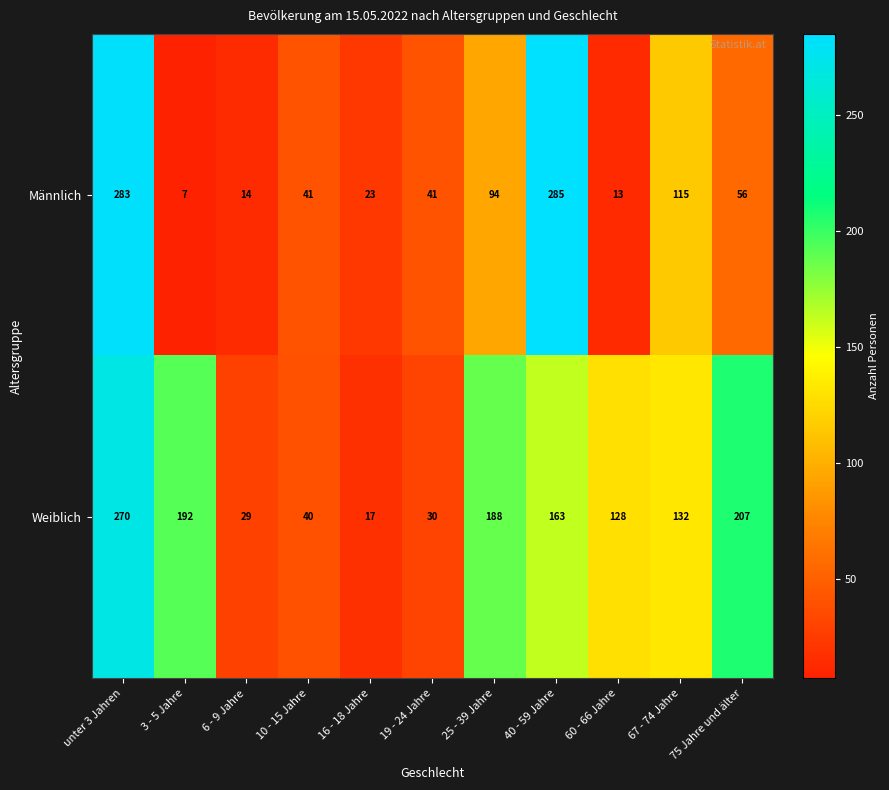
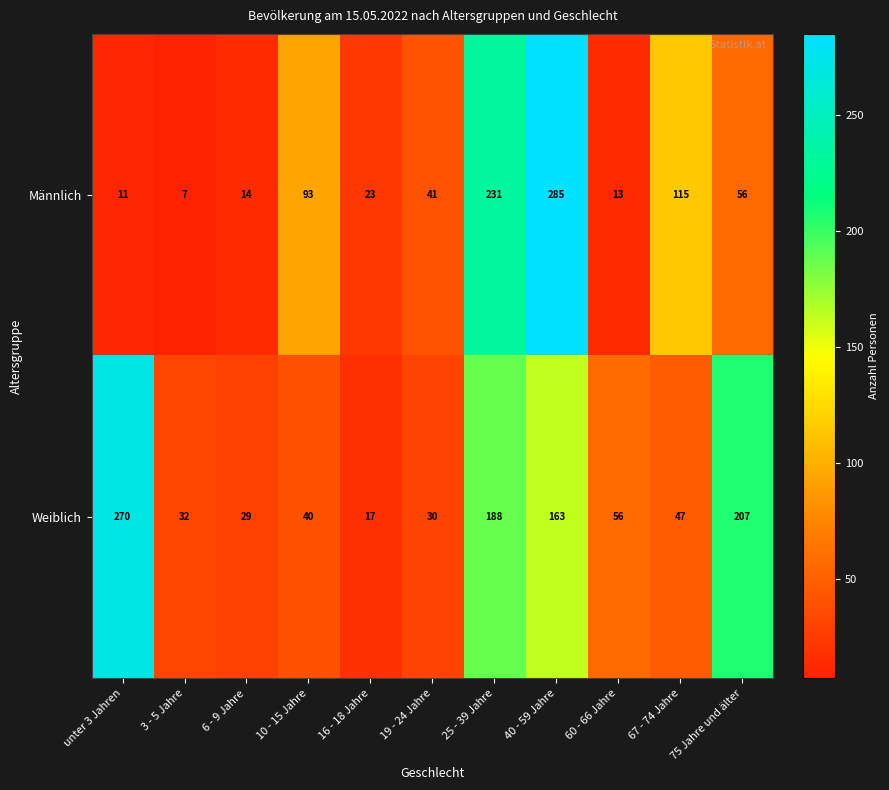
  {
    "Männlich": {
-     "unter 3 Jahren": 283,
+     "unter 3 Jahren": 11,
      "3 - 5 Jahre": 7,
      "6 - 9 Jahre": 14,
-     "10 - 15 Jahre": 41,
+     "10 - 15 Jahre": 93,
      "16 - 18 Jahre": 23,
      "19 - 24 Jahre": 41,
-     "25 - 39 Jahre": 94,
+     "25 - 39 Jahre": 231,
      "40 - 59 Jahre": 285,
      "60 - 66 Jahre": 13,
      "67 - 74 Jahre": 115
    },
    "Weiblich": {
      "unter 3 Jahren": 270,
-     "3 - 5 Jahre": 192,
+     "3 - 5 Jahre": 32,
      "6 - 9 Jahre": 29,
      "10 - 15 Jahre": 40,
      "16 - 18 Jahre": 17,
      "19 - 24 Jahre": 30,
      "25 - 39 Jahre": 188,
      "40 - 59 Jahre": 163,
-     "60 - 66 Jahre": 128,
-     "67 - 74 Jahre": 132,
+     "60 - 66 Jahre": 56,
+     "67 - 74 Jahre": 47,
      "75 Jahre und älter": 207
    }
  }
